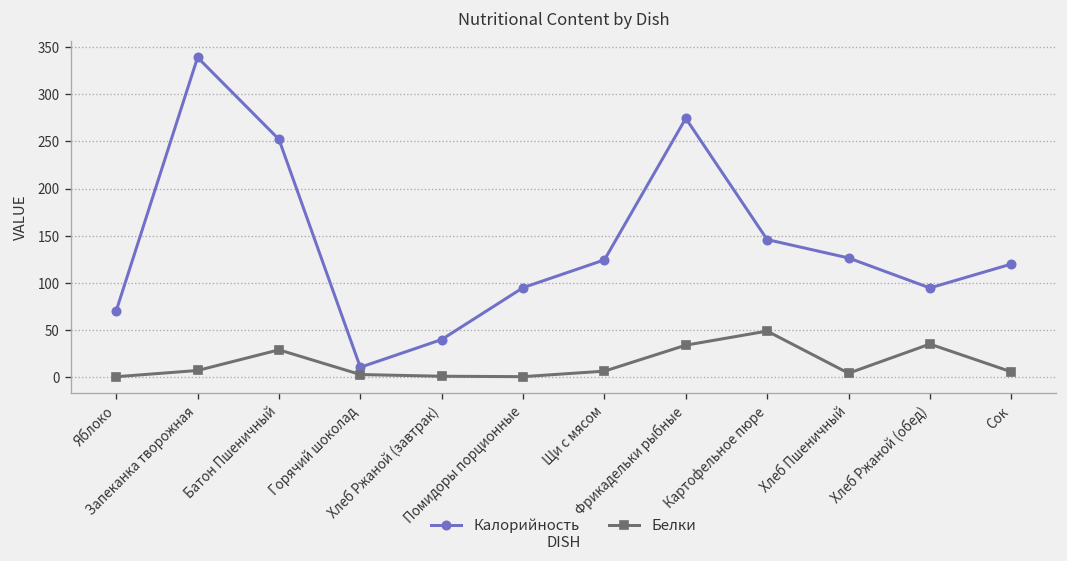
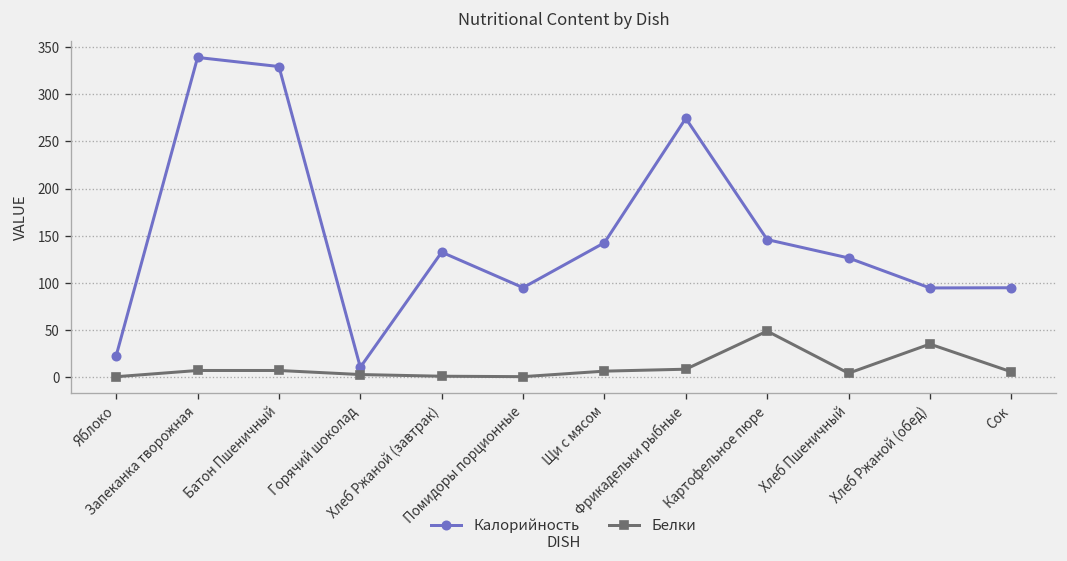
  {
    "Калорийность": {
-     "Яблоко": 70,
+     "Яблоко": 20,
      "Запеканка творожная": 340,
-     "Батон Пшеничный": 250,
+     "Батон Пшеничный": 330,
      "Горячий шоколад": 10,
-     "Хлеб Ржаной (завтрак)": 40,
+     "Хлеб Ржаной (завтрак)": 130,
      "Помидоры порционные": 100,
-     "Щи с мясом": 120,
+     "Щи с мясом": 140,
      "Фрикадельки рыбные": 270,
      "Картофельное пюре": 150,
      "Хлеб Пшеничный": 130,
      "Хлеб Ржаной (обед)": 90,
-     "Сок": 120
+     "Сок": 90
    },
    "Белки": {
      "Яблоко": 0,
      "Запеканка творожная": 10,
-     "Батон Пшеничный": 30,
+     "Батон Пшеничный": 10,
      "Горячий шоколад": 0,
      "Хлеб Ржаной (завтрак)": 0,
      "Помидоры порционные": 0,
      "Щи с мясом": 10,
-     "Фрикадельки рыбные": 30,
+     "Фрикадельки рыбные": 10,
      "Картофельное пюре": 50,
      "Хлеб Пшеничный": 0,
      "Хлеб Ржаной (обед)": 40,
      "Сок": 10
    }
  }
